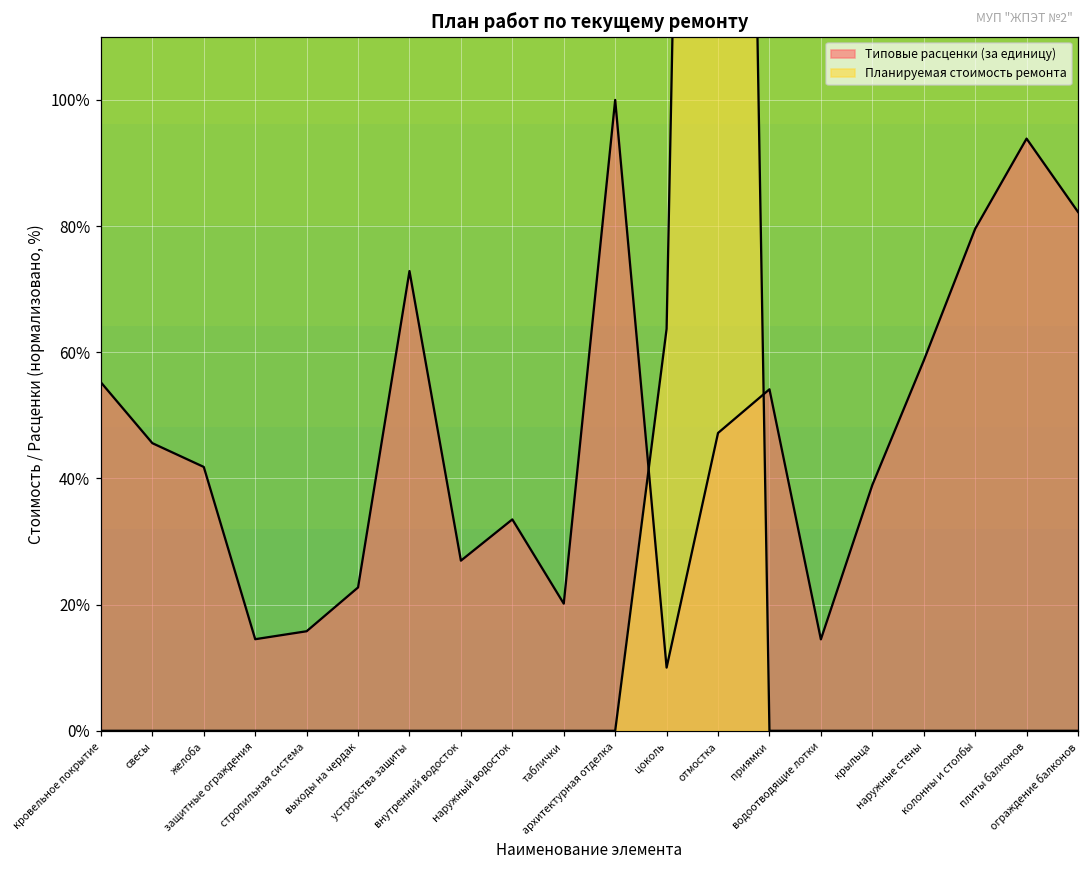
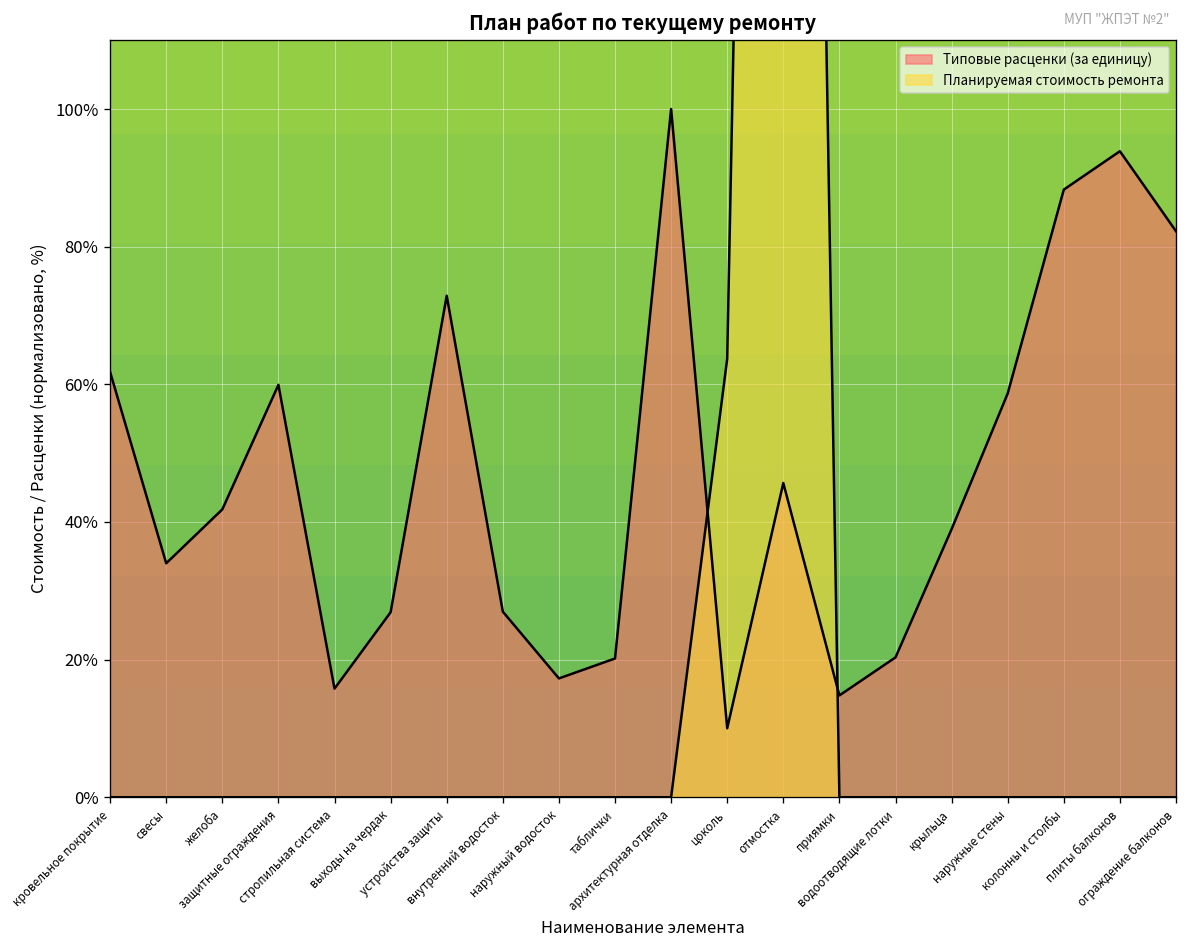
  {
    "Типовые расценки (за единицу)": {
-     "кровельное покрытие": "55%",
-     "свесы": "46%",
+     "кровельное покрытие": "62%",
+     "свесы": "34%",
      "желоба": "42%",
-     "защитные ограждения": "15%",
+     "защитные ограждения": "60%",
      "стропильная система": "16%",
-     "выходы на чердак": "23%",
+     "выходы на чердак": "27%",
      "устройства защиты": "73%",
      "внутренний водосток": "27%",
-     "наружный водосток": "34%",
+     "наружный водосток": "17%",
      "таблички": "20%",
      "архитектурная отделка": "100%",
      "цоколь": "10%",
-     "отмостка": "47%",
-     "приямки": "54%",
-     "водоотводящие лотки": "14%",
+     "отмостка": "46%",
+     "приямки": "15%",
+     "водоотводящие лотки": "20%",
      "крыльца": "39%",
      "наружные стены": "59%",
-     "колонны и столбы": "80%",
+     "колонны и столбы": "88%",
      "плиты балконов": "94%",
      "ограждение балконов": "82%"
    },
    "Планируемая стоимость ремонта": {
      "кровельное покрытие": "0%",
      "свесы": "0%",
      "желоба": "0%",
      "защитные ограждения": "0%",
      "стропильная система": "0%",
      "выходы на чердак": "0%",
      "устройства защиты": "0%",
      "внутренний водосток": "0%",
      "наружный водосток": "0%",
      "таблички": "0%",
      "архитектурная отделка": "0%",
      "цоколь": "64%",
      "приямки": "0%",
      "водоотводящие лотки": "0%",
      "крыльца": "0%",
      "наружные стены": "0%",
      "колонны и столбы": "0%",
      "плиты балконов": "0%",
      "ограждение балконов": "0%"
    }
  }
